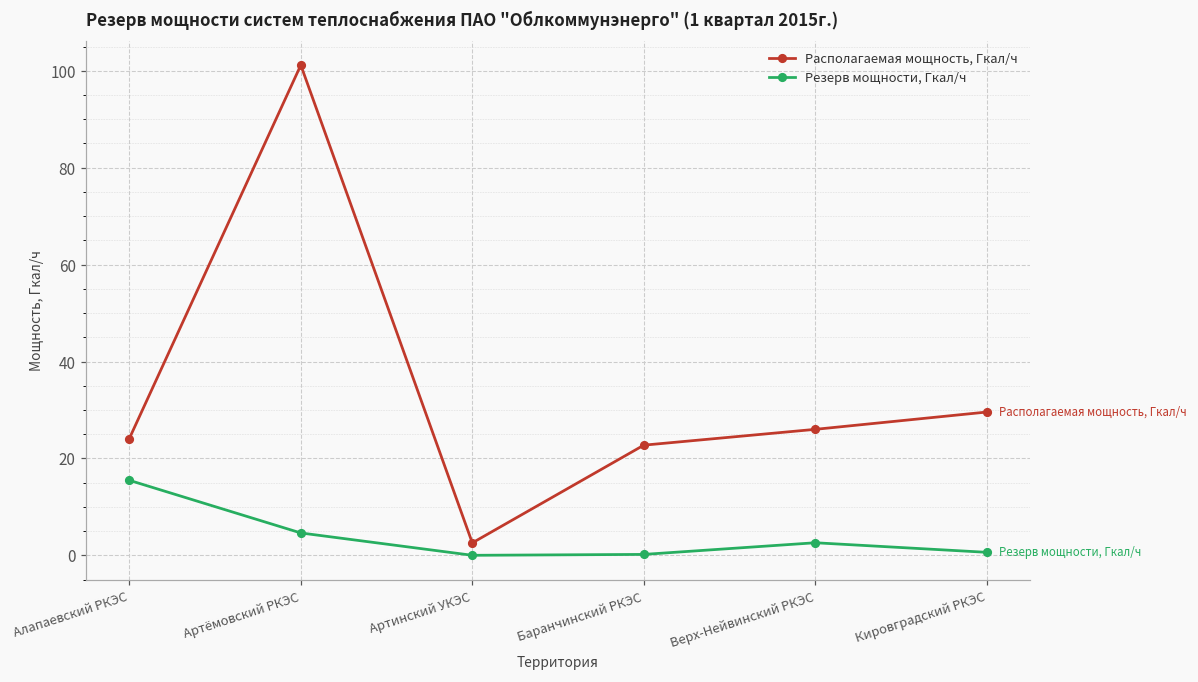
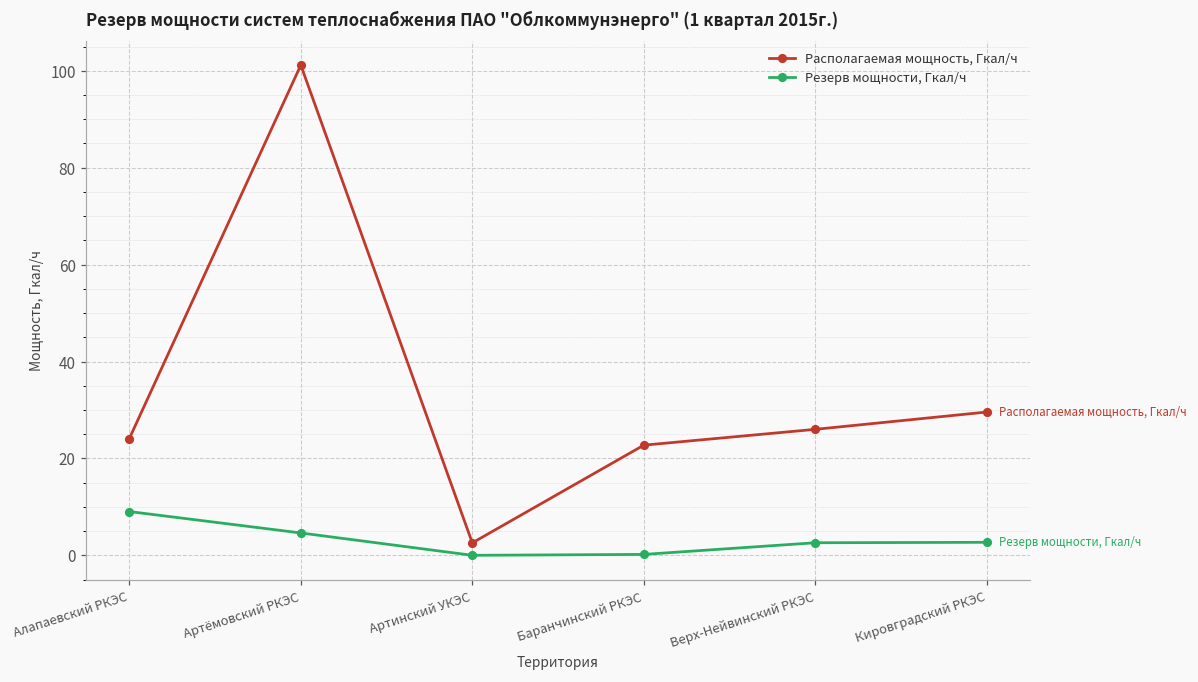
  {
    "Располагаемая мощность, Гкал/ч": {
      "Алапаевский РКЭС": 24,
      "Артёмовский РКЭС": 101,
      "Артинский УКЭС": 3,
      "Баранчинский РКЭС": 23,
      "Верх-Нейвинский РКЭС": 26,
      "Кировградский РКЭС": 30
    },
    "Резерв мощности, Гкал/ч": {
-     "Алапаевский РКЭС": 15,
+     "Алапаевский РКЭС": 9,
      "Артёмовский РКЭС": 5,
      "Артинский УКЭС": 0,
      "Баранчинский РКЭС": 0,
      "Верх-Нейвинский РКЭС": 3,
-     "Кировградский РКЭС": 1
+     "Кировградский РКЭС": 3
    }
  }
